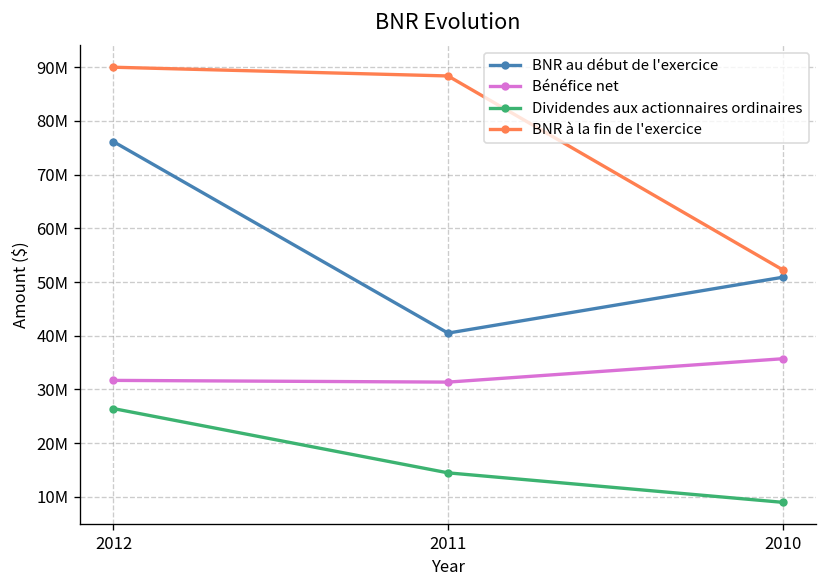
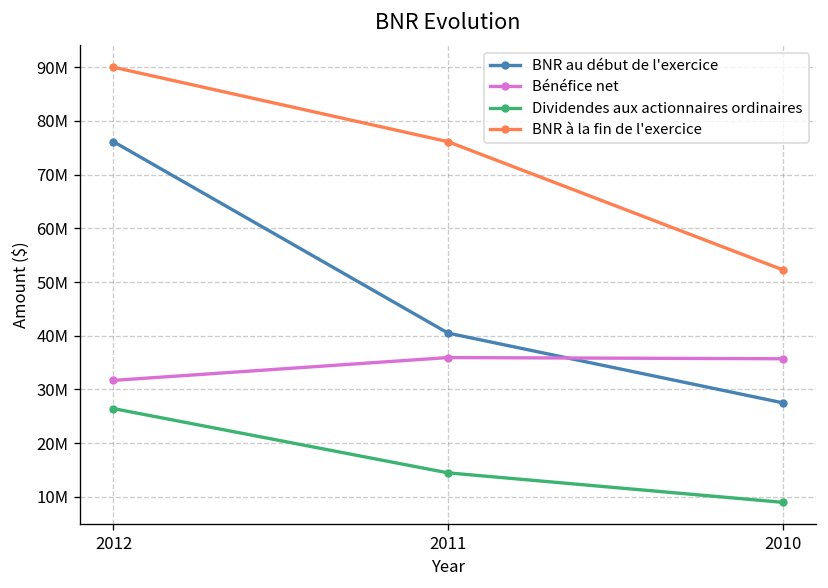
  {
    "BNR au début de l'exercice": {
      "2012": 76000000,
      "2011": 40000000,
-     "2010": 51000000
+     "2010": 28000000
    },
    "Bénéfice net": {
      "2012": 32000000,
-     "2011": 31000000,
+     "2011": 36000000,
      "2010": 36000000
    },
    "Dividendes aux actionnaires ordinaires": {
      "2012": 26000000,
      "2011": 14000000,
      "2010": 9000000
    },
    "BNR à la fin de l'exercice": {
      "2012": 90000000,
-     "2011": 88000000,
+     "2011": 76000000,
      "2010": 52000000
    }
  }
